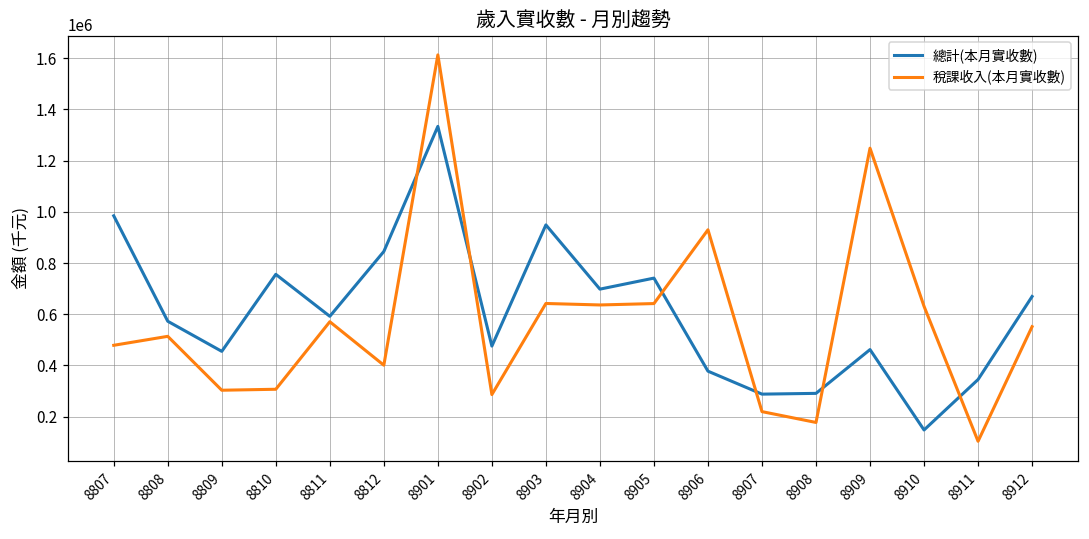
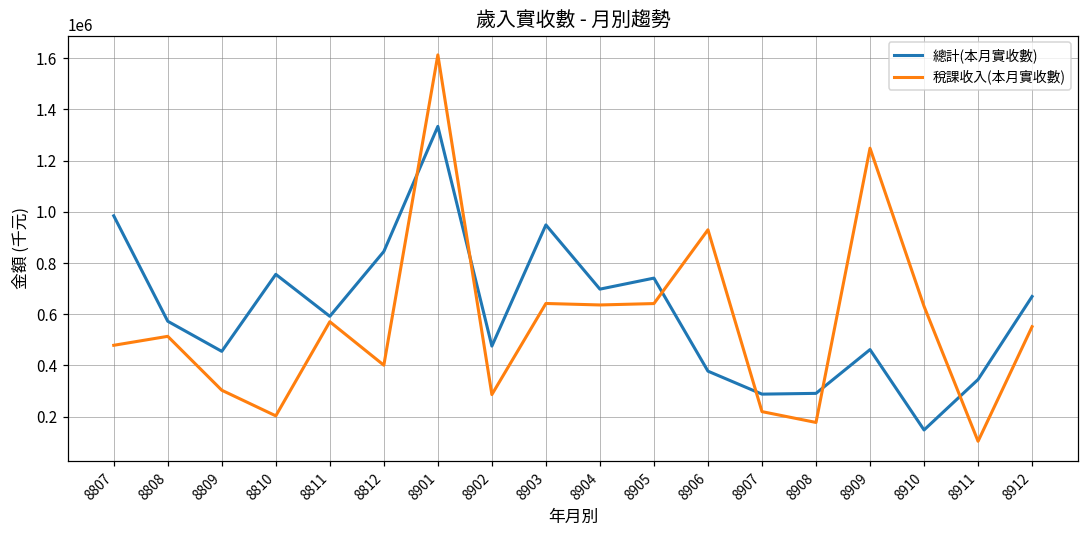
  {
    "總計(本月實收數)": {
      "8807": 980000,
      "8808": 570000,
      "8809": 450000,
      "8810": 760000,
      "8811": 590000,
      "8812": 850000,
      "8901": 1330000,
      "8902": 480000,
      "8903": 950000,
      "8904": 700000,
      "8905": 740000,
      "8906": 380000,
      "8907": 290000,
      "8908": 290000,
      "8909": 460000,
      "8910": 150000,
      "8911": 340000,
      "8912": 670000
    },
    "稅課收入(本月實收數)": {
      "8807": 480000,
      "8808": 510000,
      "8809": 300000,
-     "8810": 310000,
+     "8810": 200000,
      "8811": 570000,
      "8812": 400000,
      "8901": 1610000,
      "8902": 290000,
      "8903": 640000,
      "8904": 640000,
      "8905": 640000,
      "8906": 930000,
      "8907": 220000,
      "8908": 180000,
      "8909": 1250000,
      "8910": 630000,
      "8911": 100000,
      "8912": 550000
    }
  }
